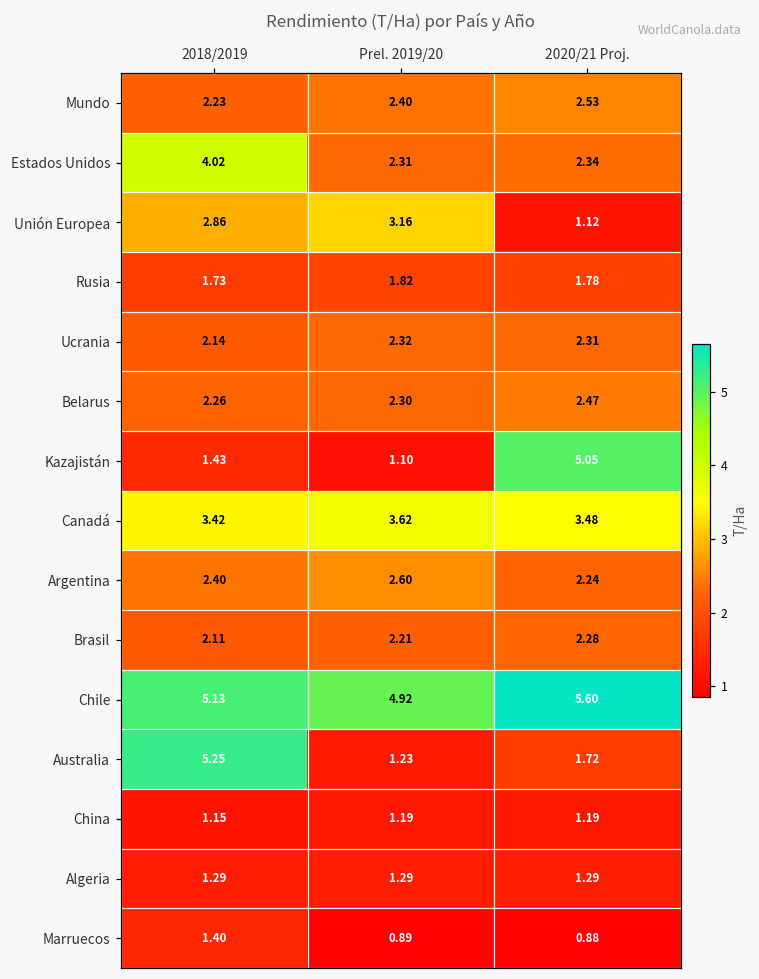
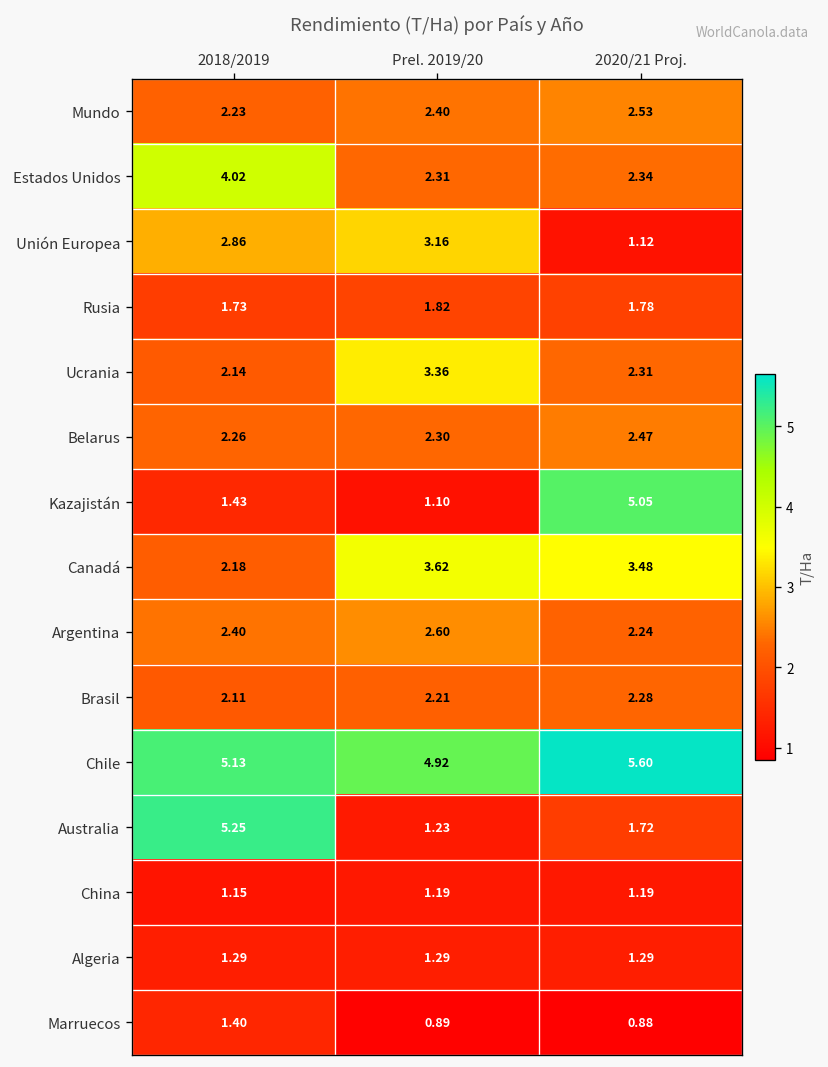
  {
    "Mundo": {
      "2018/2019": 2.23,
      "Prel. 2019/20": 2.40,
      "2020/21 Proj.": 2.53
    },
    "Estados Unidos": {
      "2018/2019": 4.02,
      "Prel. 2019/20": 2.31,
      "2020/21 Proj.": 2.34
    },
    "Unión Europea": {
      "2018/2019": 2.86,
      "Prel. 2019/20": 3.16,
      "2020/21 Proj.": 1.12
    },
    "Rusia": {
      "2018/2019": 1.73,
      "Prel. 2019/20": 1.82,
      "2020/21 Proj.": 1.78
    },
    "Ucrania": {
      "2018/2019": 2.14,
-     "Prel. 2019/20": 2.32,
+     "Prel. 2019/20": 3.36,
      "2020/21 Proj.": 2.31
    },
    "Belarus": {
      "2018/2019": 2.26,
      "Prel. 2019/20": 2.30,
      "2020/21 Proj.": 2.47
    },
    "Kazajistán": {
      "2018/2019": 1.43,
      "Prel. 2019/20": 1.10,
      "2020/21 Proj.": 5.05
    },
    "Canadá": {
-     "2018/2019": 3.42,
+     "2018/2019": 2.18,
      "Prel. 2019/20": 3.62,
      "2020/21 Proj.": 3.48
    },
    "Argentina": {
      "2018/2019": 2.40,
      "Prel. 2019/20": 2.60,
      "2020/21 Proj.": 2.24
    },
    "Brasil": {
      "2018/2019": 2.11,
      "Prel. 2019/20": 2.21,
      "2020/21 Proj.": 2.28
    },
    "Chile": {
      "2018/2019": 5.13,
      "Prel. 2019/20": 4.92,
      "2020/21 Proj.": 5.60
    },
    "Australia": {
      "2018/2019": 5.25,
      "Prel. 2019/20": 1.23,
      "2020/21 Proj.": 1.72
    },
    "China": {
      "2018/2019": 1.15,
      "Prel. 2019/20": 1.19,
      "2020/21 Proj.": 1.19
    },
    "Algeria": {
      "2018/2019": 1.29,
      "Prel. 2019/20": 1.29,
      "2020/21 Proj.": 1.29
    },
    "Marruecos": {
      "2018/2019": 1.40,
      "Prel. 2019/20": 0.89,
      "2020/21 Proj.": 0.88
    }
  }
